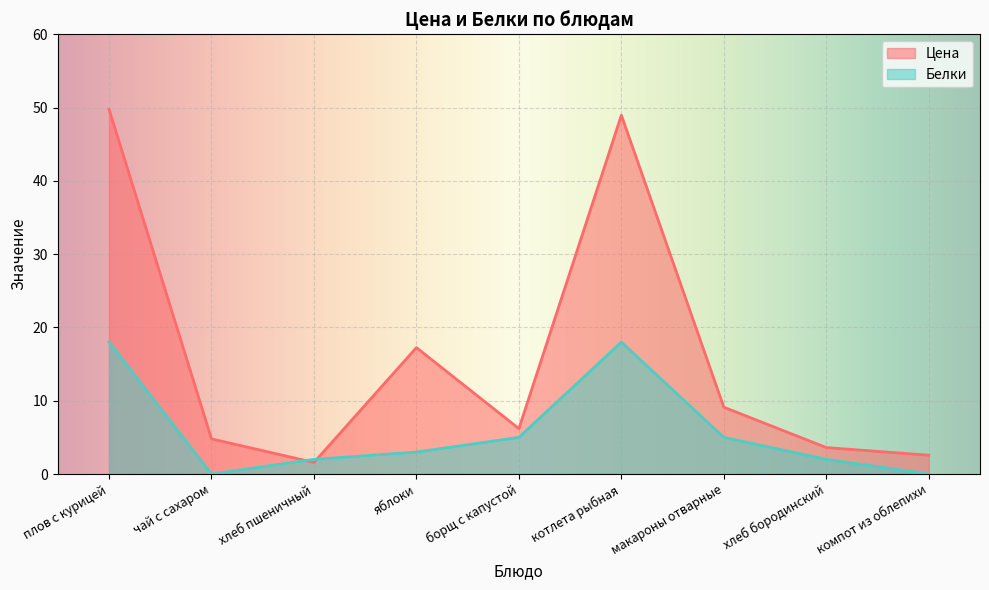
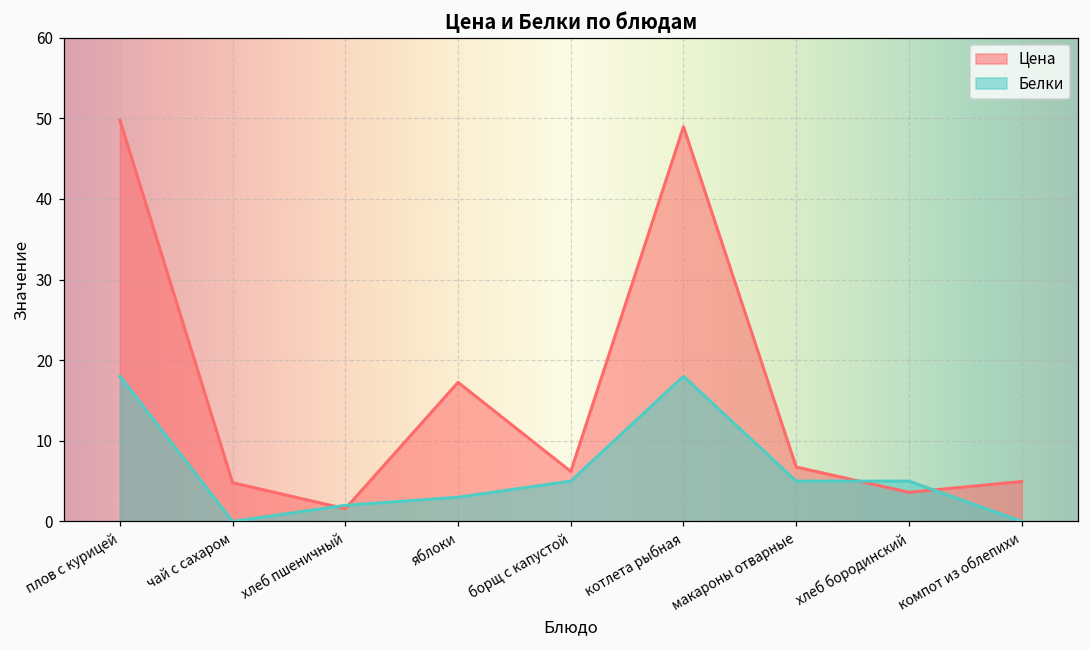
  {
    "Цена": {
      "плов с курицей": 50,
      "чай с сахаром": 5,
      "хлеб пшеничный": 2,
      "яблоки": 17,
      "борщ с капустой": 6,
      "котлета рыбная": 49,
-     "макароны отварные": 9,
+     "макароны отварные": 7,
      "хлеб бородинский": 4,
-     "компот из облепихи": 3
+     "компот из облепихи": 5
    },
    "Белки": {
      "плов с курицей": 18,
      "чай с сахаром": 0,
      "хлеб пшеничный": 2,
      "яблоки": 3,
      "борщ с капустой": 5,
      "котлета рыбная": 18,
      "макароны отварные": 5,
-     "хлеб бородинский": 2,
+     "хлеб бородинский": 5,
      "компот из облепихи": 0
    }
  }
